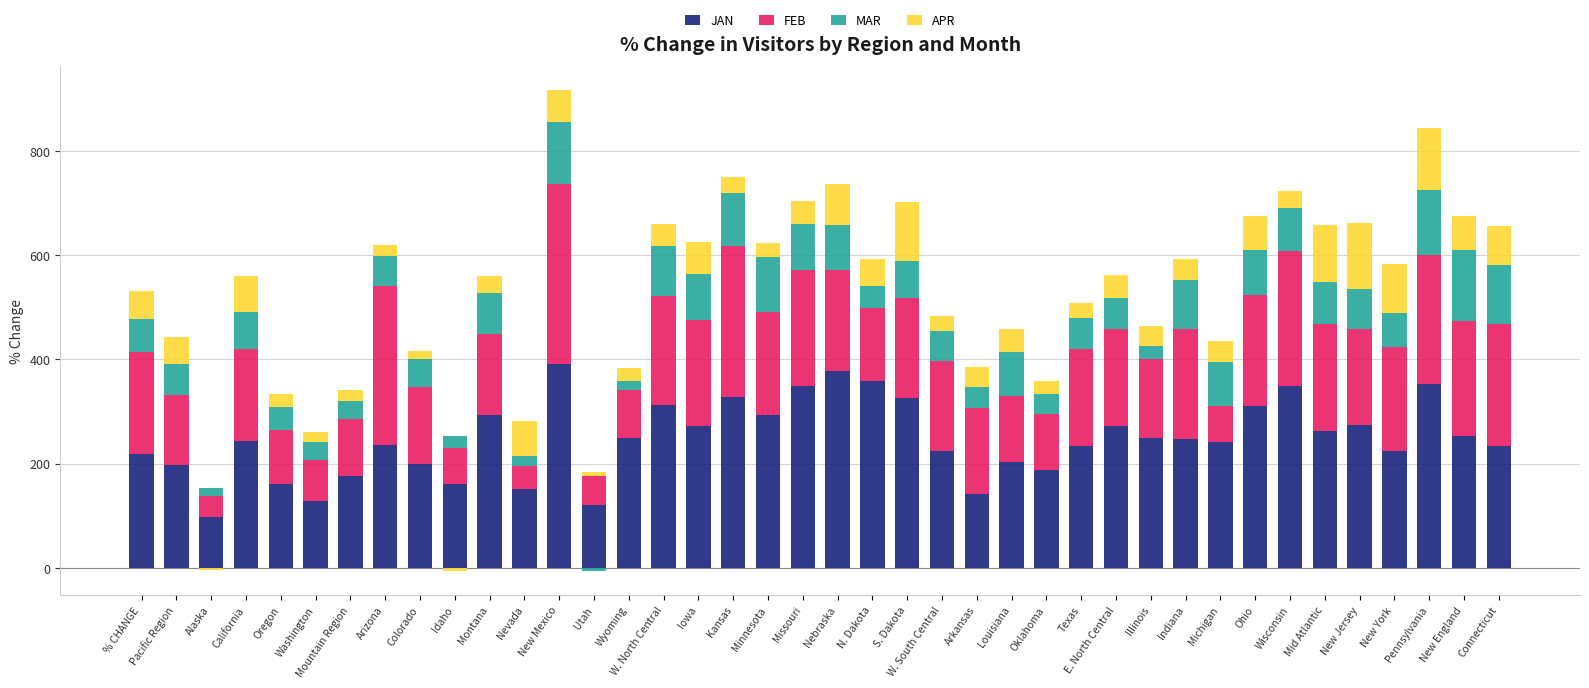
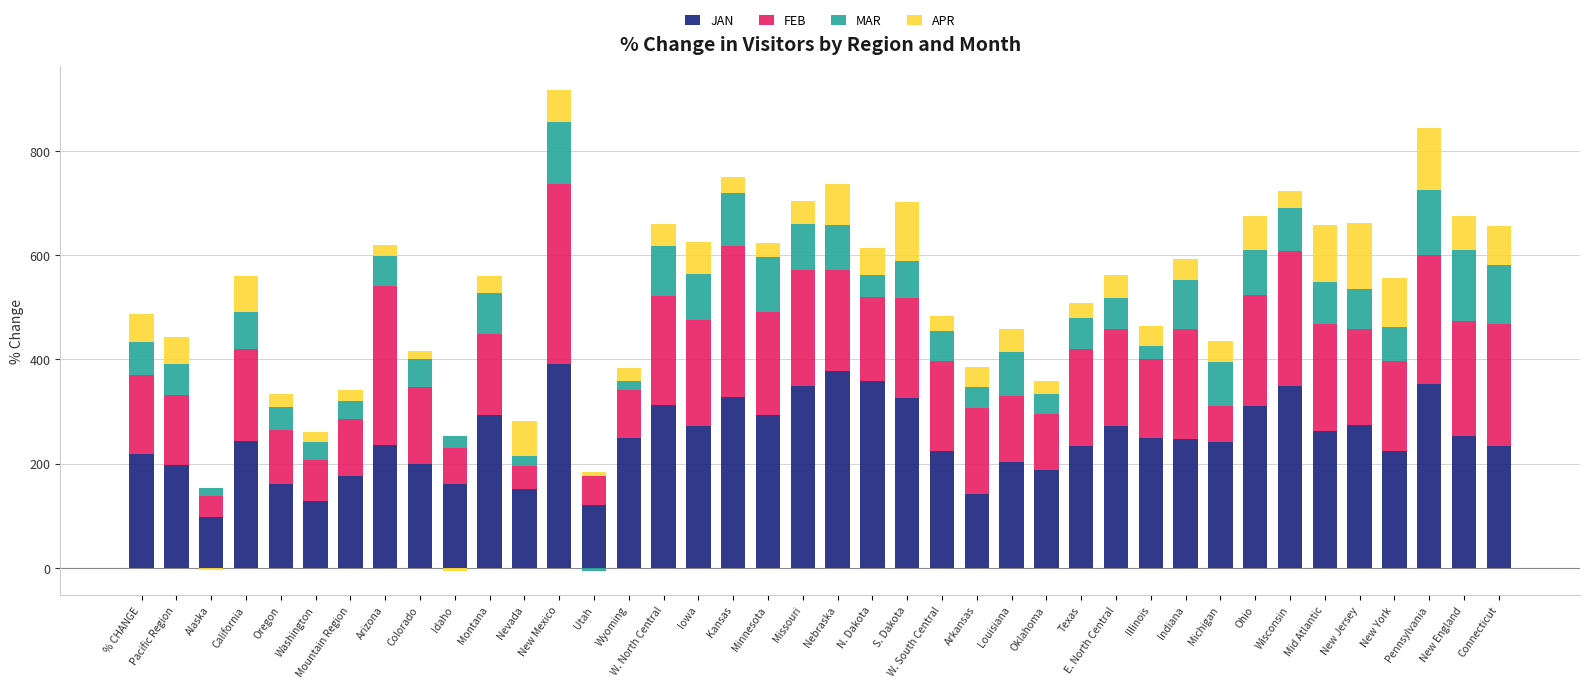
  {
    "FEB": {
-     "% CHANGE": 200,
+     "% CHANGE": 150,
      "Pacific Region": 130,
      "Alaska": 40,
      "California": 180,
      "Oregon": 100,
      "Washington": 80,
      "Mountain Region": 110,
      "Arizona": 300,
      "Colorado": 150,
      "Idaho": 70,
      "Montana": 160,
      "Nevada": 50,
      "New Mexico": 340,
      "Utah": 60,
      "Wyoming": 90,
      "W. North Central": 210,
      "Iowa": 200,
      "Kansas": 290,
      "Minnesota": 200,
      "Missouri": 220,
      "Nebraska": 190,
-     "N. Dakota": 140,
+     "N. Dakota": 160,
      "S. Dakota": 190,
      "W. South Central": 170,
      "Arkansas": 160,
      "Louisiana": 130,
      "Oklahoma": 110,
      "Texas": 190,
      "E. North Central": 190,
      "Illinois": 150,
      "Indiana": 210,
      "Michigan": 70,
      "Ohio": 210,
      "Wisconsin": 260,
      "Mid Atlantic": 200,
      "New Jersey": 180,
-     "New York": 200,
+     "New York": 170,
      "Pennsylvania": 250,
      "New England": 220,
      "Connecticut": 230
    }
  }
